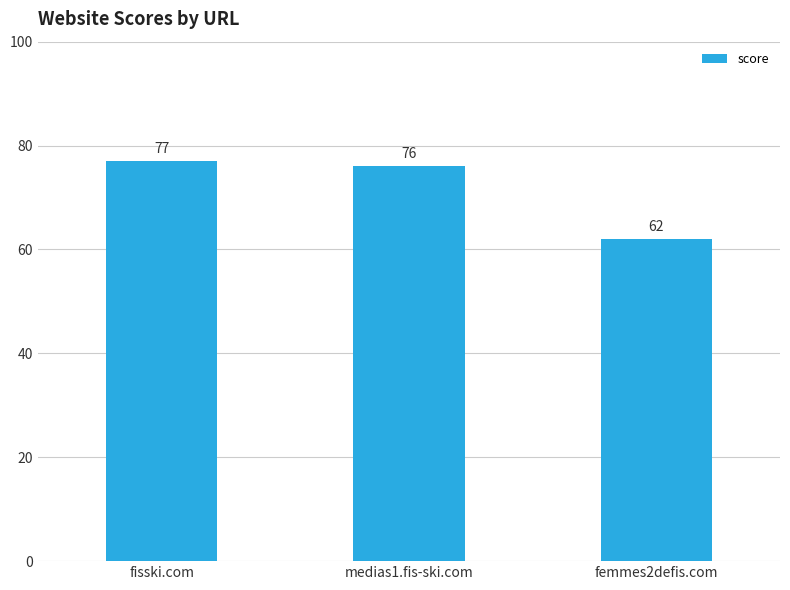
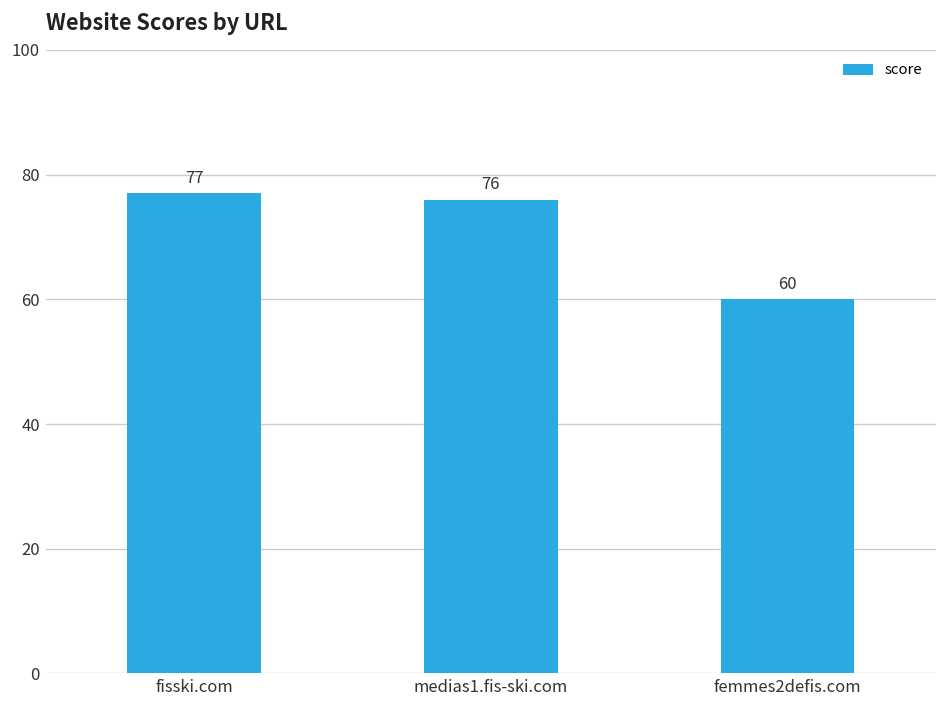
  {
    "fisski.com": 77,
    "medias1.fis-ski.com": 76,
-   "femmes2defis.com": 62
+   "femmes2defis.com": 60
  }
